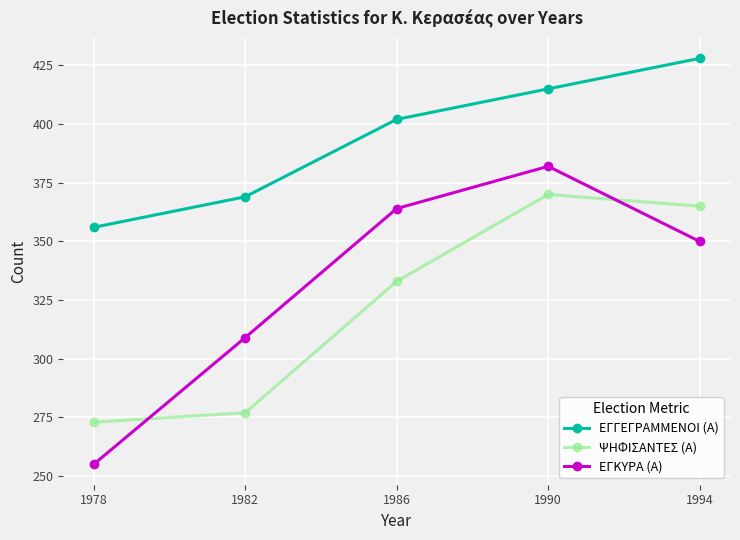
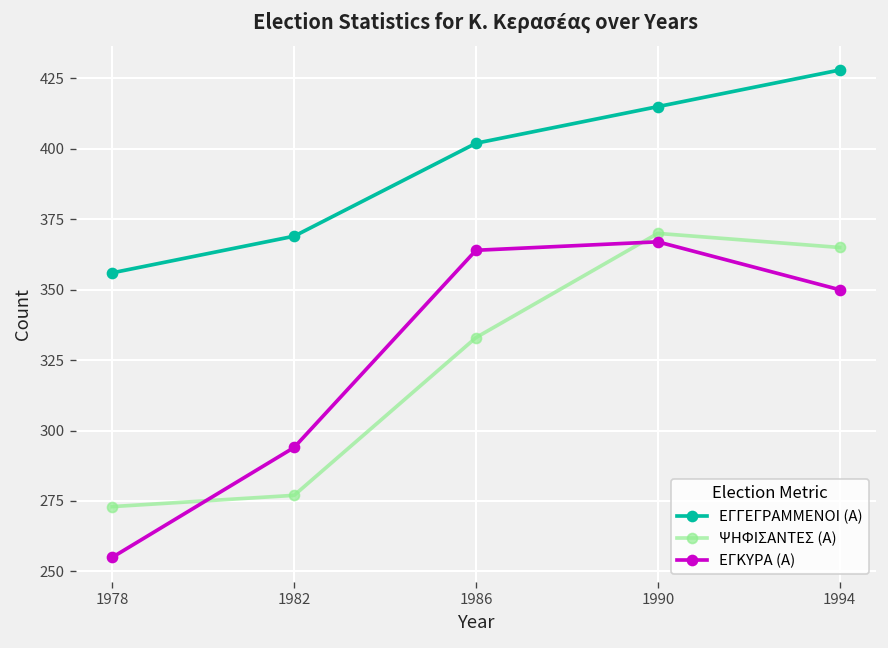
  {
    "ΕΓΓΕΓΡΑΜΜΕΝΟΙ (Α)": {
      "1978": 356,
      "1982": 369,
      "1986": 402,
      "1990": 415,
      "1994": 428
    },
    "ΨΗΦΙΣΑΝΤΕΣ (Α)": {
      "1978": 273,
      "1982": 277,
      "1986": 333,
      "1990": 370,
      "1994": 365
    },
    "ΕΓΚΥΡΑ (Α)": {
      "1978": 255,
-     "1982": 309,
+     "1982": 294,
      "1986": 364,
-     "1990": 382,
+     "1990": 367,
      "1994": 350
    }
  }
